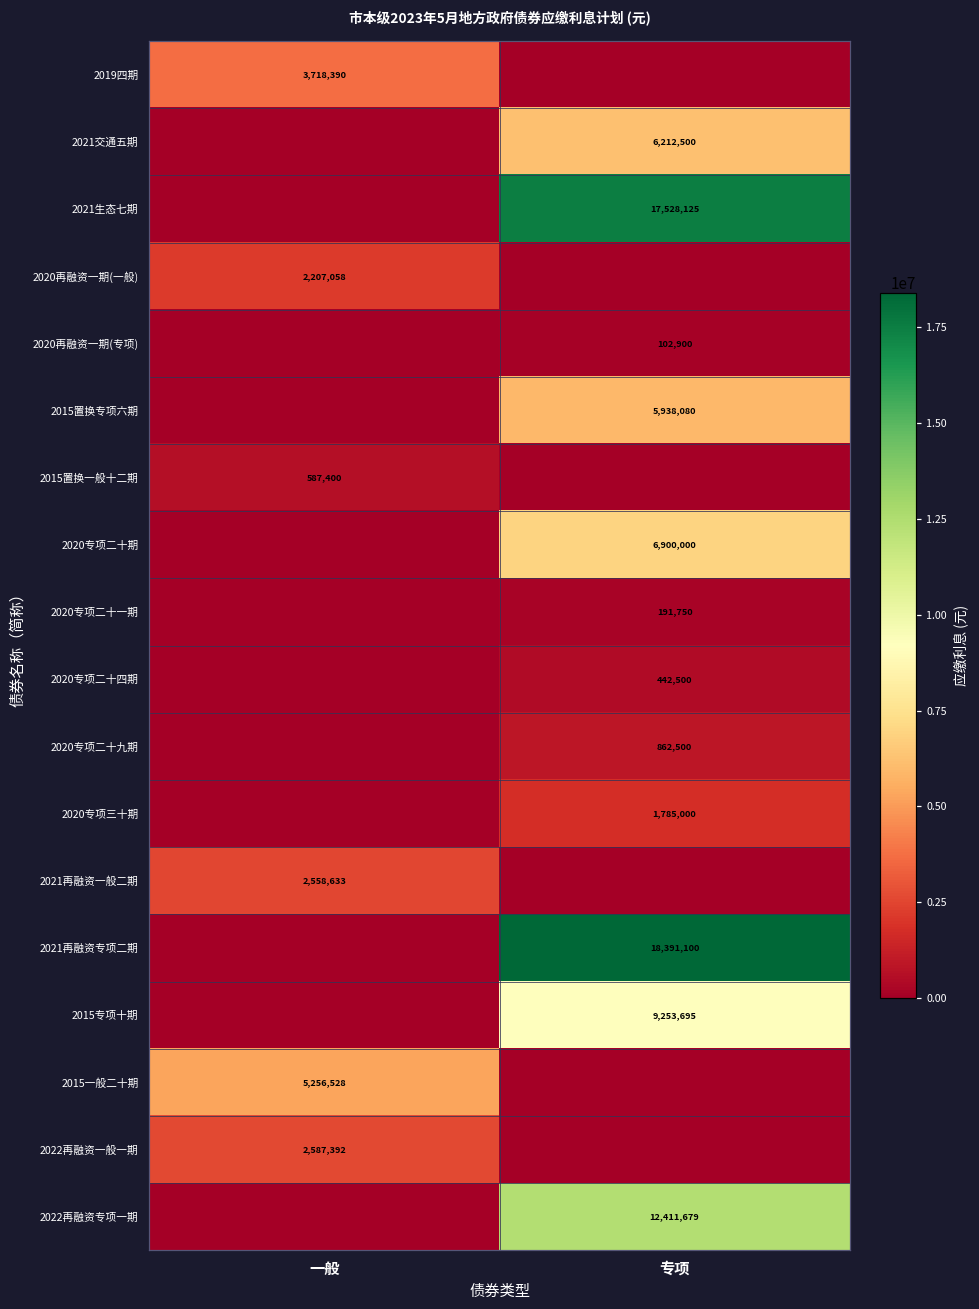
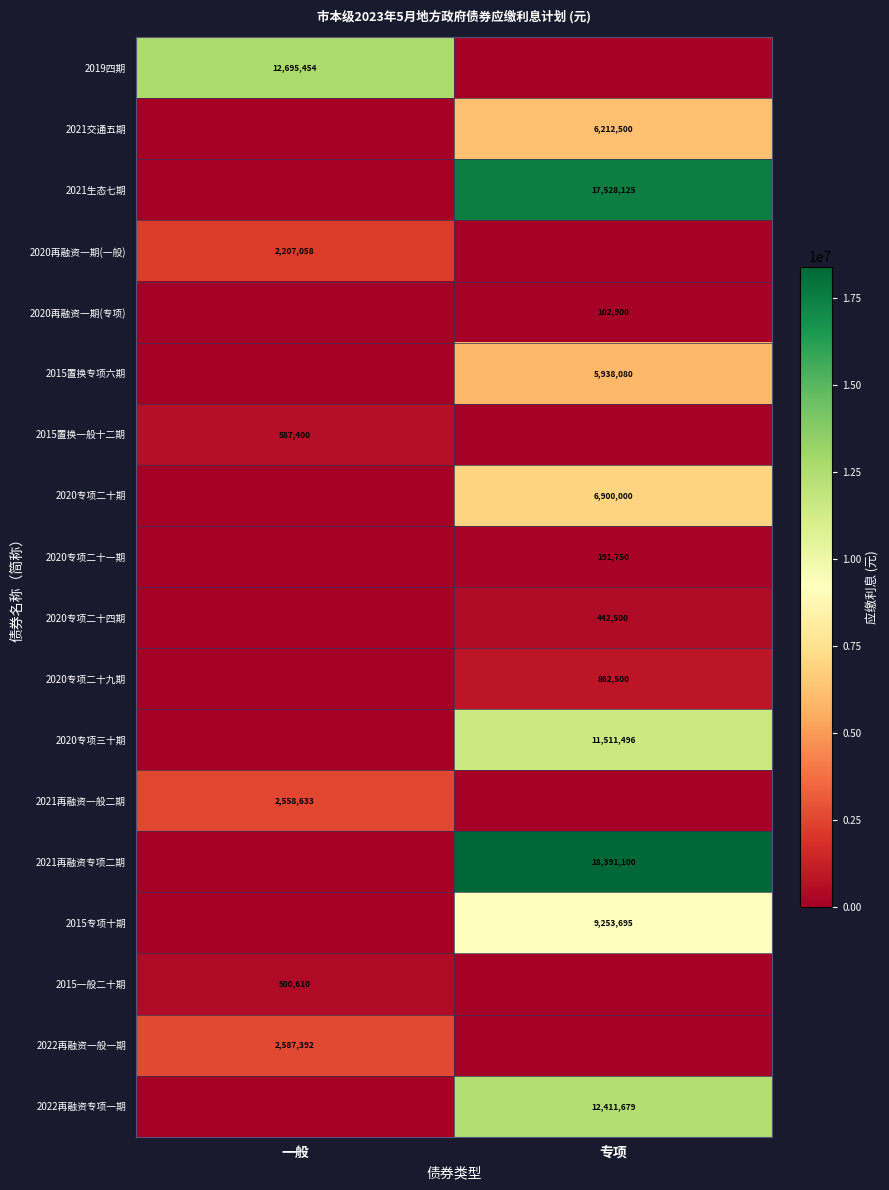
  {
    "2019四期": {
-     "一般": "3,718,390"
+     "一般": "12,695,454"
    },
    "2021交通五期": {
      "专项": "6,212,500"
    },
    "2021生态七期": {
      "专项": "17,528,125"
    },
    "2020再融资一期(一般)": {
      "一般": "2,207,058"
    },
    "2020再融资一期(专项)": {
      "专项": "102,900"
    },
    "2015置换专项六期": {
      "专项": "5,938,080"
    },
    "2015置换一般十二期": {
      "一般": "587,400"
    },
    "2020专项二十期": {
      "专项": "6,900,000"
    },
    "2020专项二十一期": {
      "专项": "191,750"
    },
    "2020专项二十四期": {
      "专项": "442,500"
    },
    "2020专项二十九期": {
      "专项": "862,500"
    },
    "2020专项三十期": {
-     "专项": "1,785,000"
+     "专项": "11,511,496"
    },
    "2021再融资一般二期": {
      "一般": "2,558,633"
    },
    "2021再融资专项二期": {
      "专项": "18,391,100"
    },
    "2015专项十期": {
      "专项": "9,253,695"
    },
    "2015一般二十期": {
-     "一般": "5,256,528"
+     "一般": "500,610"
    },
    "2022再融资一般一期": {
      "一般": "2,587,392"
    },
    "2022再融资专项一期": {
      "专项": "12,411,679"
    }
  }
